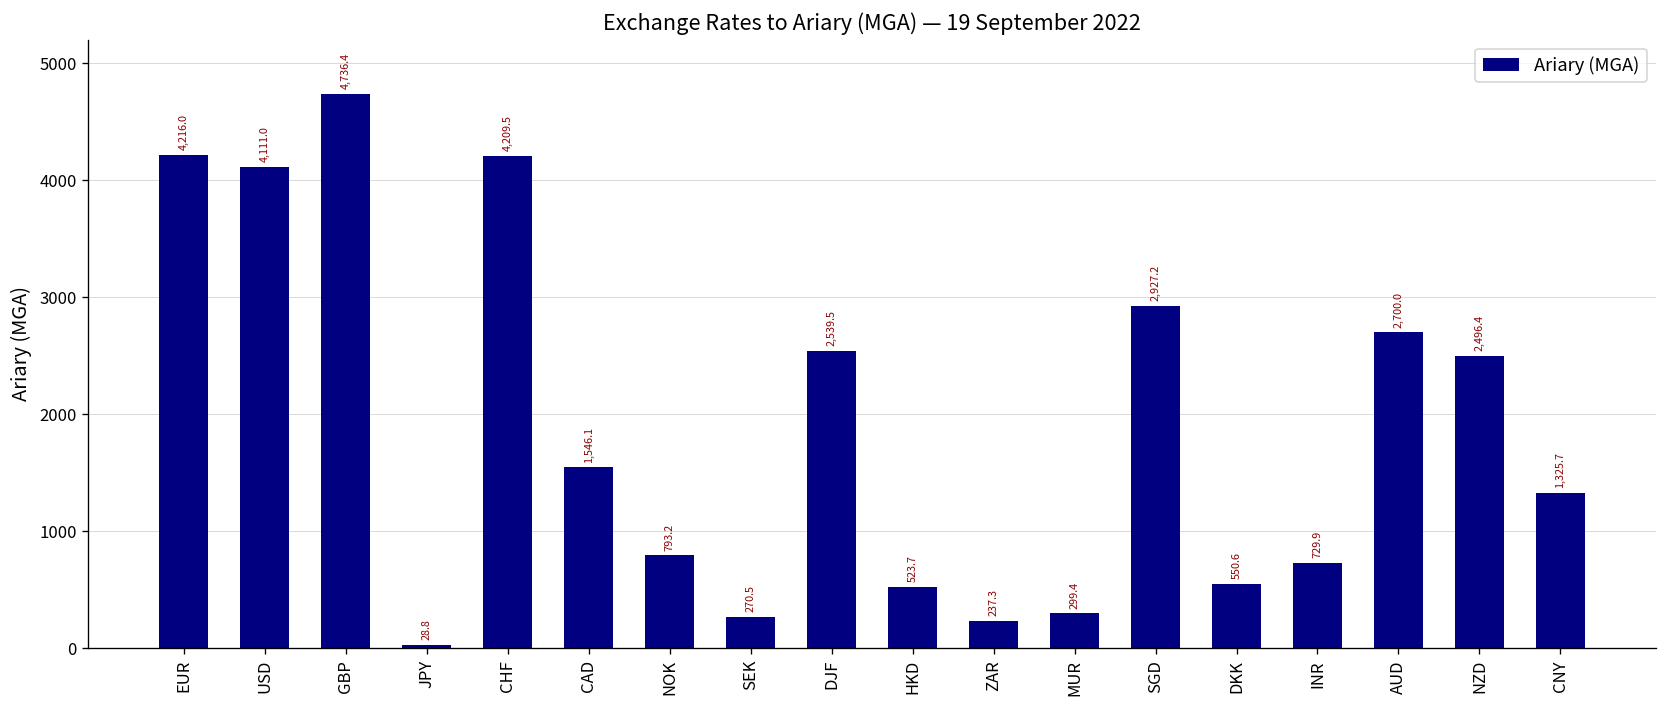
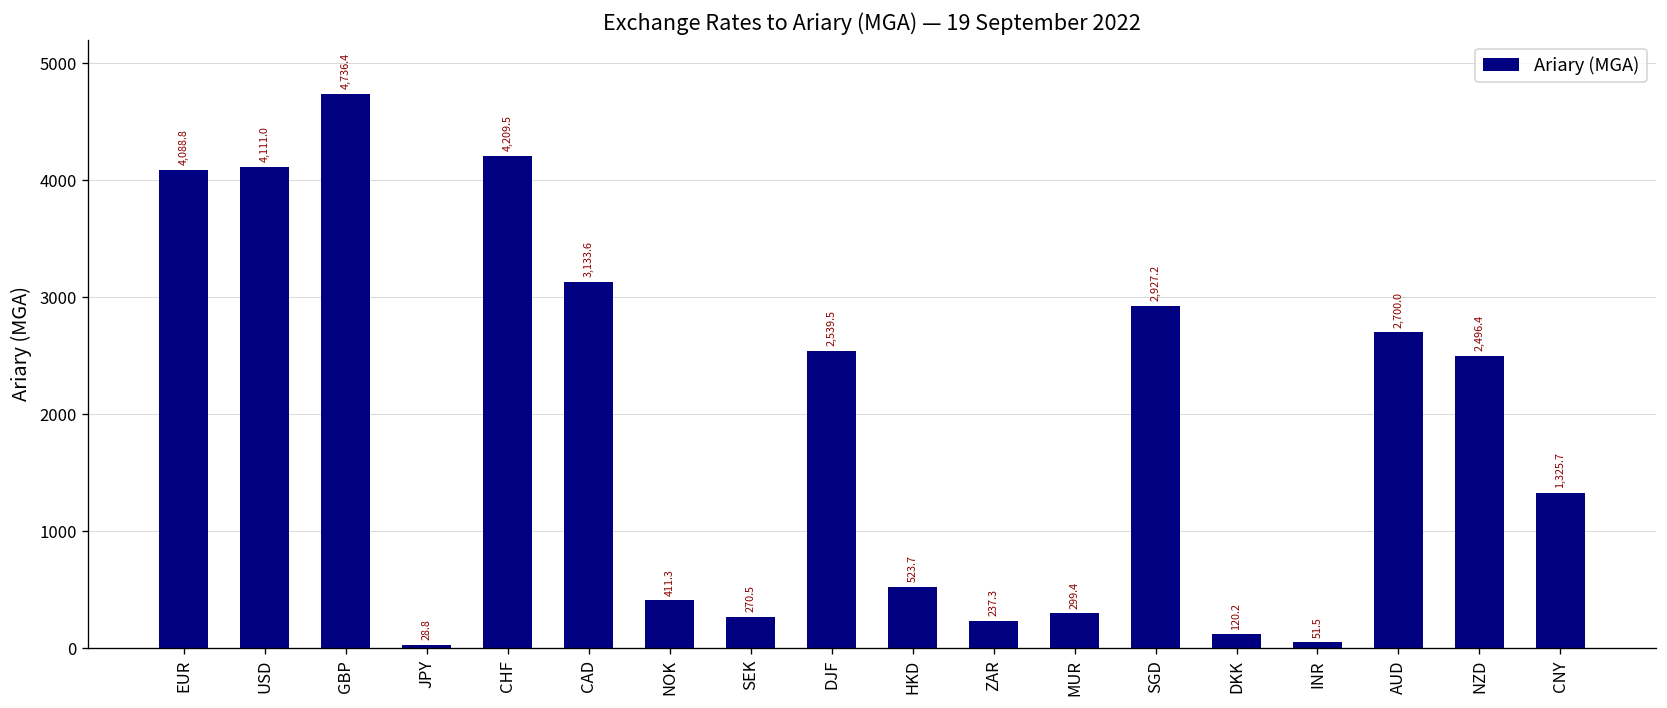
  {
-   "EUR": "4,216.0",
+   "EUR": "4,088.8",
    "USD": "4,111.0",
    "GBP": "4,736.4",
    "JPY": "28.8",
    "CHF": "4,209.5",
-   "CAD": "1,546.1",
-   "NOK": "793.2",
+   "CAD": "3,133.6",
+   "NOK": "411.3",
    "SEK": "270.5",
    "DJF": "2,539.5",
    "HKD": "523.7",
    "ZAR": "237.3",
    "MUR": "299.4",
    "SGD": "2,927.2",
-   "DKK": "550.6",
-   "INR": "729.9",
+   "DKK": "120.2",
+   "INR": "51.5",
    "AUD": "2,700.0",
    "NZD": "2,496.4",
    "CNY": "1,325.7"
  }
